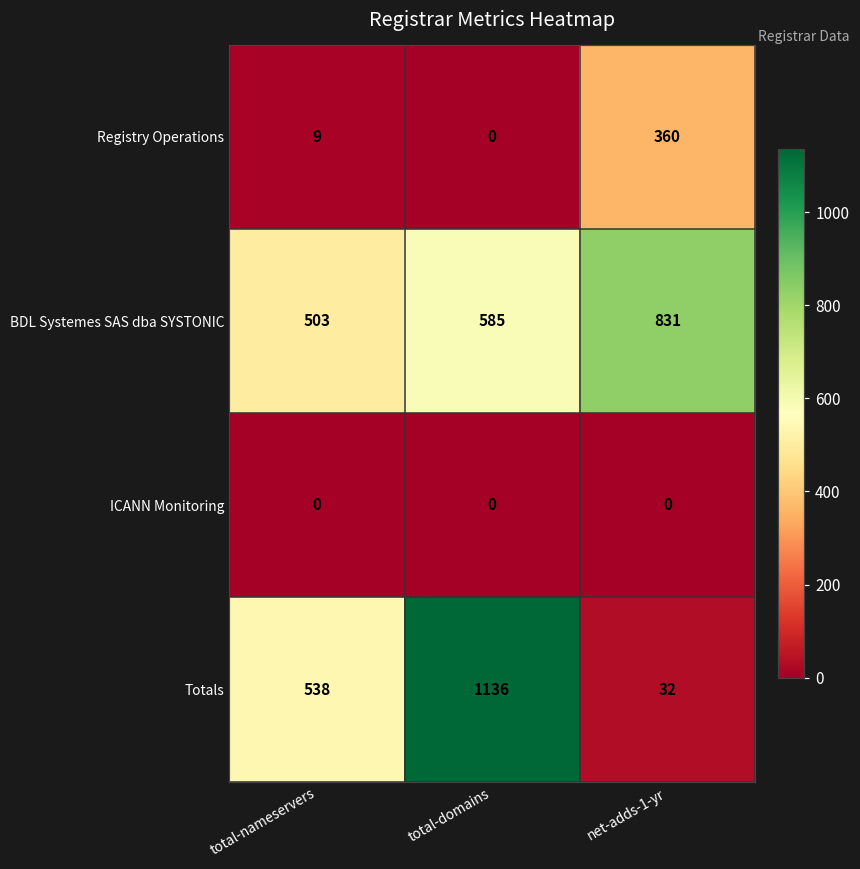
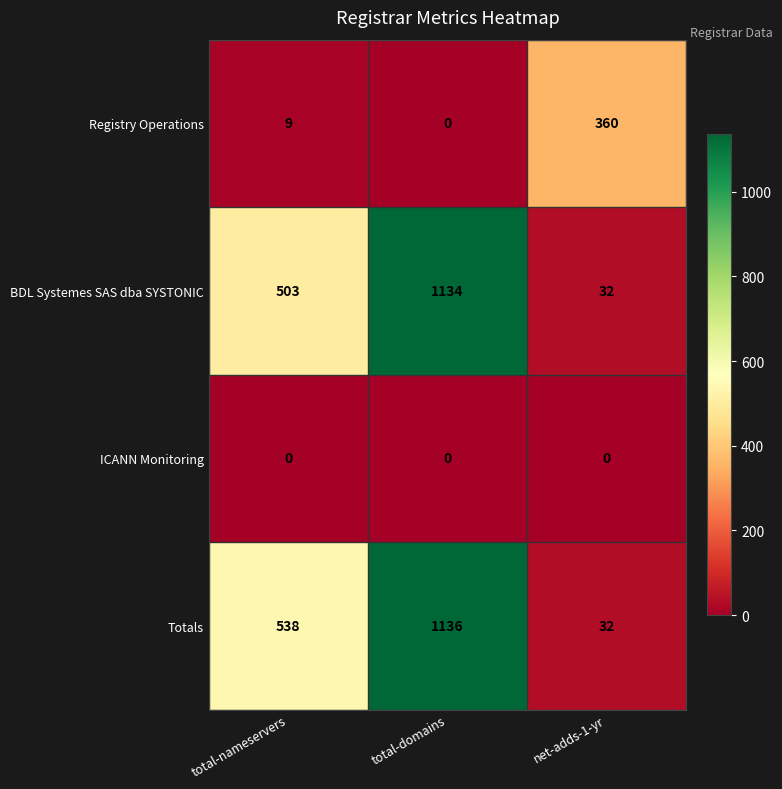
  {
    "Registry Operations": {
      "total-nameservers": 9,
      "total-domains": 0,
      "net-adds-1-yr": 360
    },
    "BDL Systemes SAS dba SYSTONIC": {
      "total-nameservers": 503,
-     "total-domains": 585,
-     "net-adds-1-yr": 831
+     "total-domains": 1134,
+     "net-adds-1-yr": 32
    },
    "ICANN Monitoring": {
      "total-nameservers": 0,
      "total-domains": 0,
      "net-adds-1-yr": 0
    },
    "Totals": {
      "total-nameservers": 538,
      "total-domains": 1136,
      "net-adds-1-yr": 32
    }
  }
